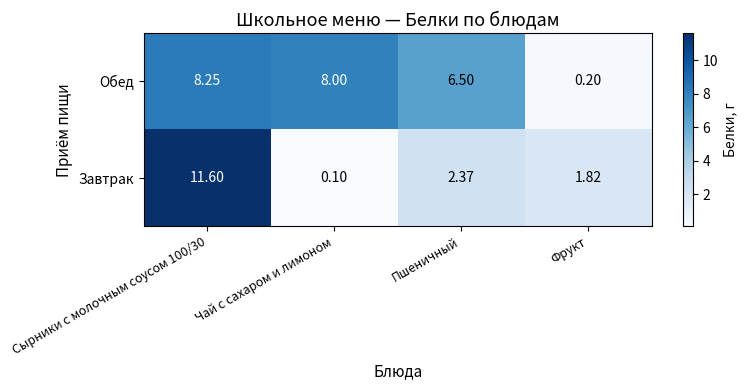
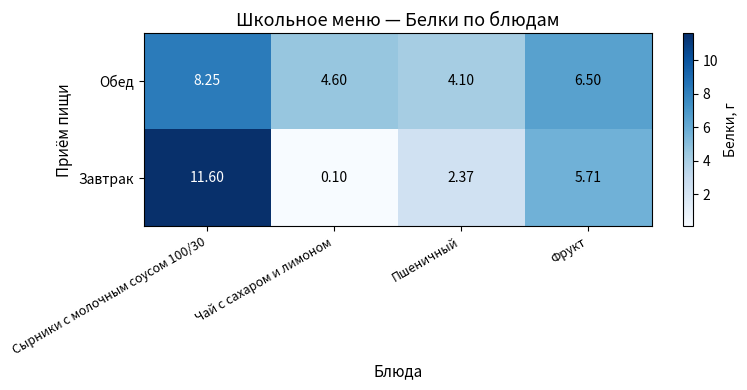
  {
    "Обед": {
      "Сырники с молочным соусом 100/30": 8.25,
-     "Чай с сахаром и лимоном": 8.00,
-     "Пшеничный": 6.50,
-     "Фрукт": 0.20
+     "Чай с сахаром и лимоном": 4.60,
+     "Пшеничный": 4.10,
+     "Фрукт": 6.50
    },
    "Завтрак": {
      "Сырники с молочным соусом 100/30": 11.60,
      "Чай с сахаром и лимоном": 0.10,
      "Пшеничный": 2.37,
-     "Фрукт": 1.82
+     "Фрукт": 5.71
    }
  }
